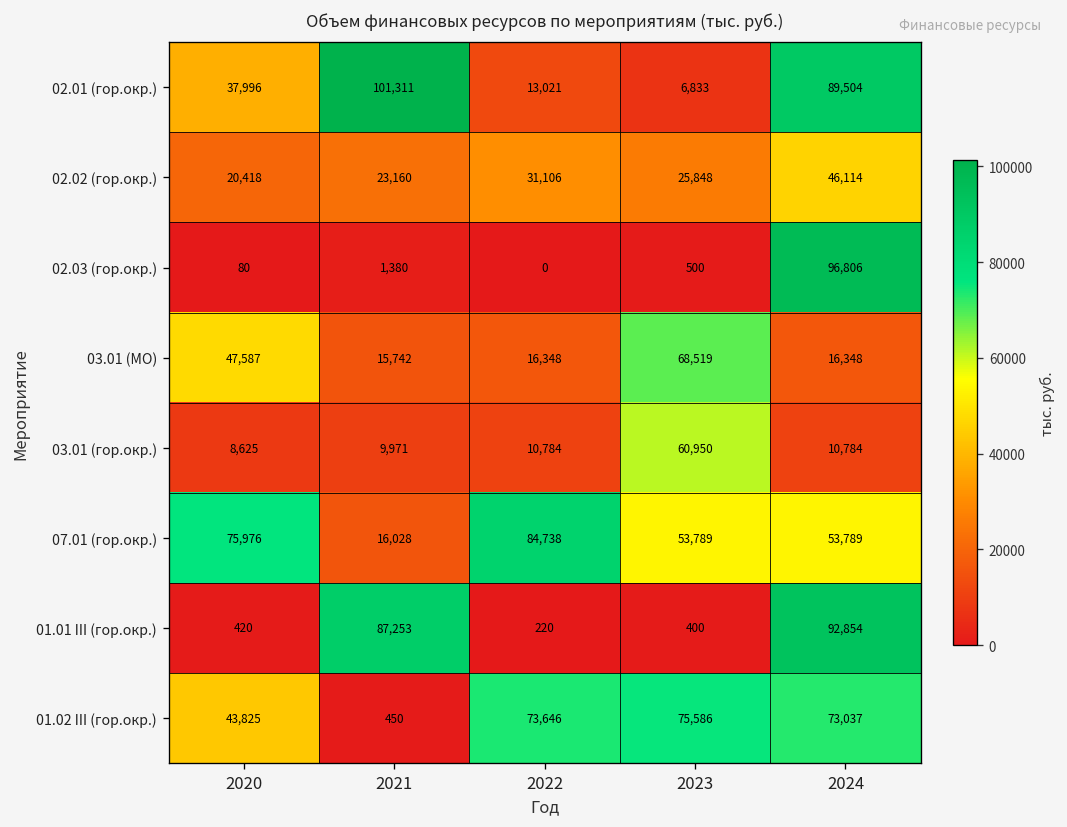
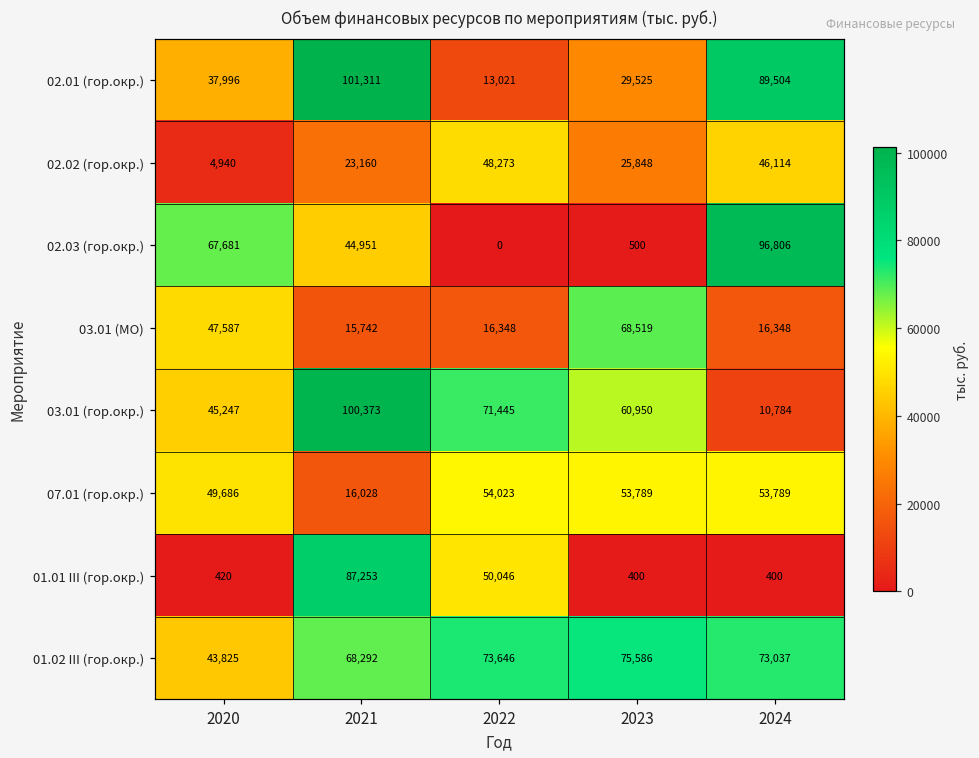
  {
    "02.01 (гор.окр.)": {
      "2020": "37,996",
      "2021": "101,311",
      "2022": "13,021",
-     "2023": "6,833",
+     "2023": "29,525",
      "2024": "89,504"
    },
    "02.02 (гор.окр.)": {
-     "2020": "20,418",
+     "2020": "4,940",
      "2021": "23,160",
-     "2022": "31,106",
+     "2022": "48,273",
      "2023": "25,848",
      "2024": "46,114"
    },
    "02.03 (гор.окр.)": {
-     "2020": "80",
-     "2021": "1,380",
+     "2020": "67,681",
+     "2021": "44,951",
      "2022": "0",
      "2023": "500",
      "2024": "96,806"
    },
    "03.01 (МО)": {
      "2020": "47,587",
      "2021": "15,742",
      "2022": "16,348",
      "2023": "68,519",
      "2024": "16,348"
    },
    "03.01 (гор.окр.)": {
-     "2020": "8,625",
-     "2021": "9,971",
-     "2022": "10,784",
+     "2020": "45,247",
+     "2021": "100,373",
+     "2022": "71,445",
      "2023": "60,950",
      "2024": "10,784"
    },
    "07.01 (гор.окр.)": {
-     "2020": "75,976",
+     "2020": "49,686",
      "2021": "16,028",
-     "2022": "84,738",
+     "2022": "54,023",
      "2023": "53,789",
      "2024": "53,789"
    },
    "01.01 III (гор.окр.)": {
      "2020": "420",
      "2021": "87,253",
-     "2022": "220",
+     "2022": "50,046",
      "2023": "400",
-     "2024": "92,854"
+     "2024": "400"
    },
    "01.02 III (гор.окр.)": {
      "2020": "43,825",
-     "2021": "450",
+     "2021": "68,292",
      "2022": "73,646",
      "2023": "75,586",
      "2024": "73,037"
    }
  }
